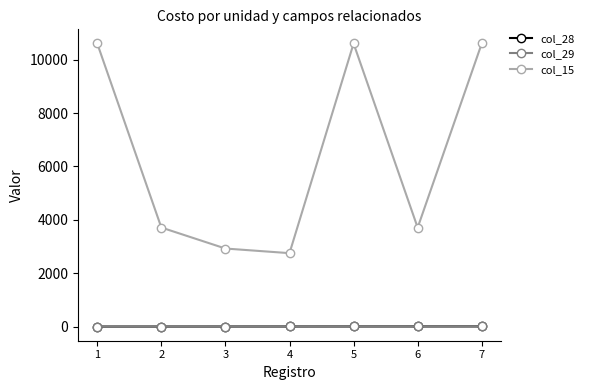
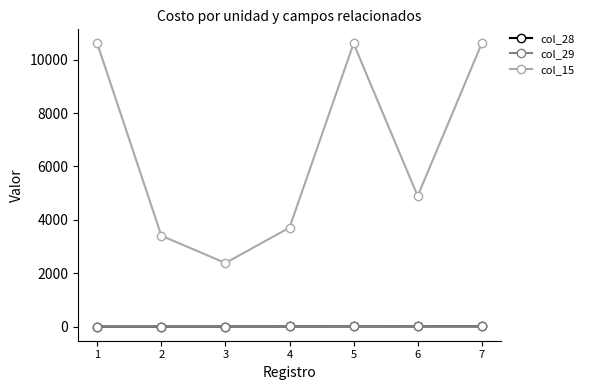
  {
    "col_29": {
      "1": 0,
      "2": 0,
      "3": 0,
      "4": 0,
      "5": 0,
      "6": 0,
      "7": 0
    },
    "col_15": {
      "1": 10600,
-     "2": 3700,
-     "3": 2900,
-     "4": 2800,
+     "2": 3400,
+     "3": 2400,
+     "4": 3700,
      "5": 10600,
-     "6": 3700,
+     "6": 4900,
      "7": 10600
    }
  }
